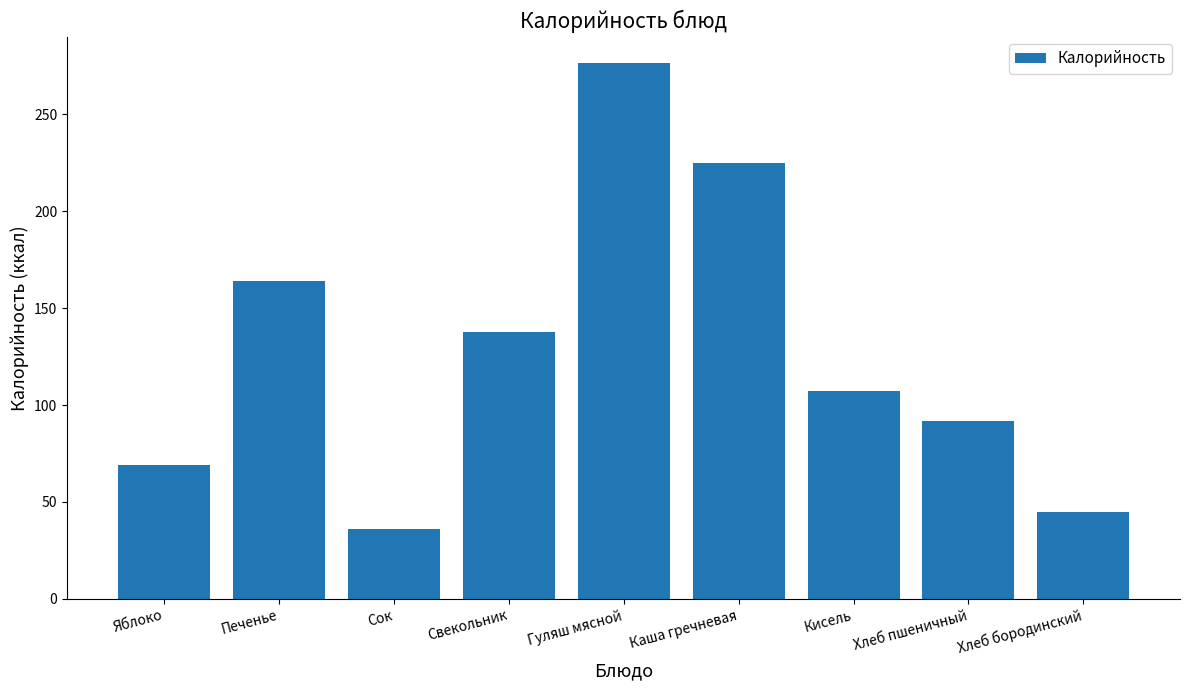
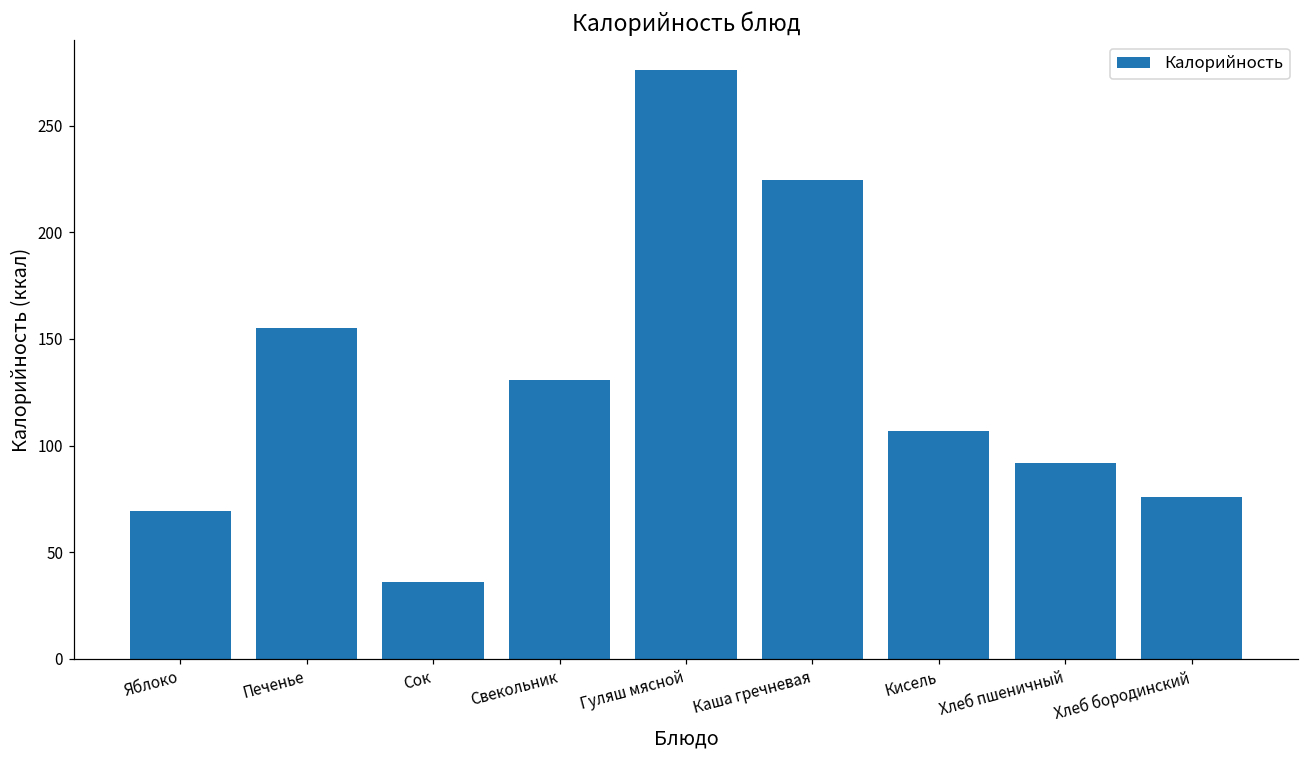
  {
    "Яблоко": 69,
-   "Печенье": 164,
+   "Печенье": 155,
    "Сок": 36,
-   "Свекольник": 138,
+   "Свекольник": 131,
    "Гуляш мясной": 276,
    "Каша гречневая": 225,
    "Кисель": 107,
    "Хлеб пшеничный": 92,
-   "Хлеб бородинский": 45
+   "Хлеб бородинский": 76
  }
